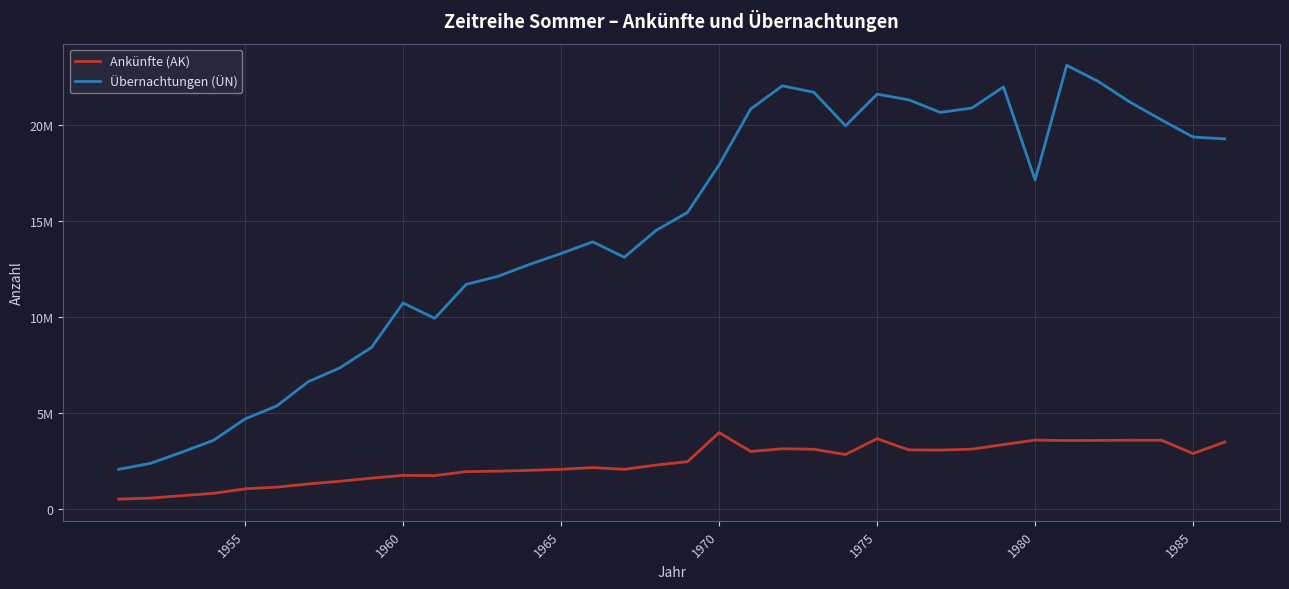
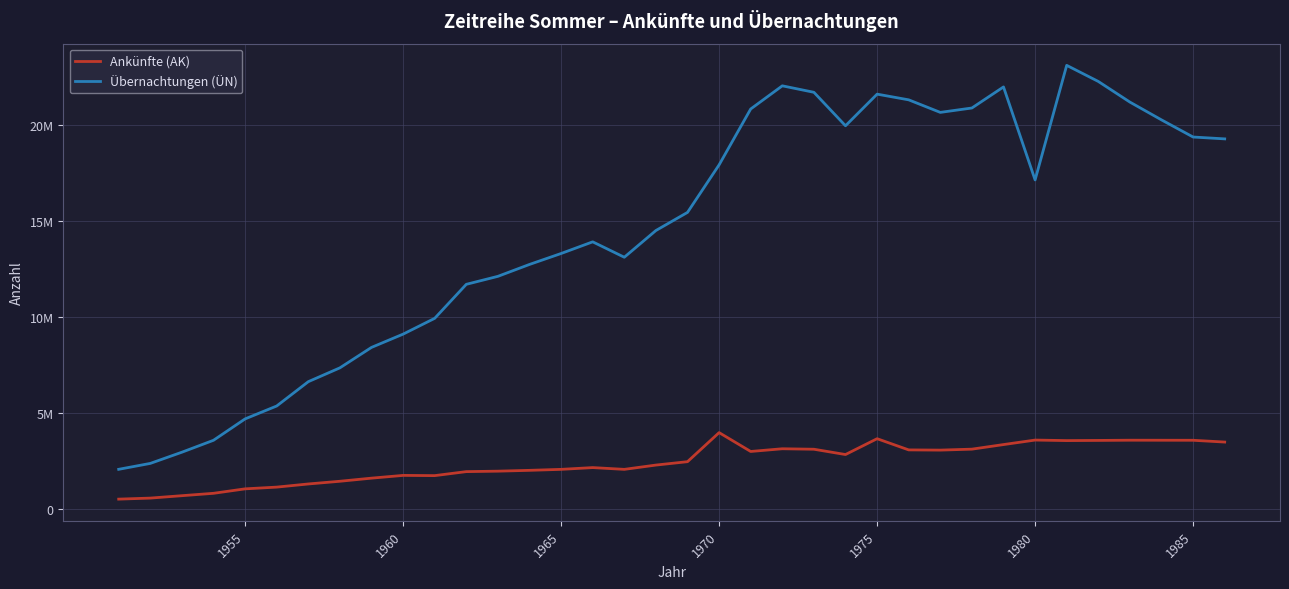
  {
    "Ankünfte (AK)": {
      "1955": 1000000,
      "1960": 1700000,
      "1965": 2100000,
      "1970": 4000000,
      "1975": 3700000,
      "1980": 3600000,
-     "1985": 2900000
+     "1985": 3600000
    },
    "Übernachtungen (ÜN)": {
      "1955": 4700000,
-     "1960": 10700000,
+     "1960": 9100000,
      "1965": 13300000,
      "1970": 17900000,
      "1975": 21600000,
      "1980": 17100000,
      "1985": 19400000
    }
  }
